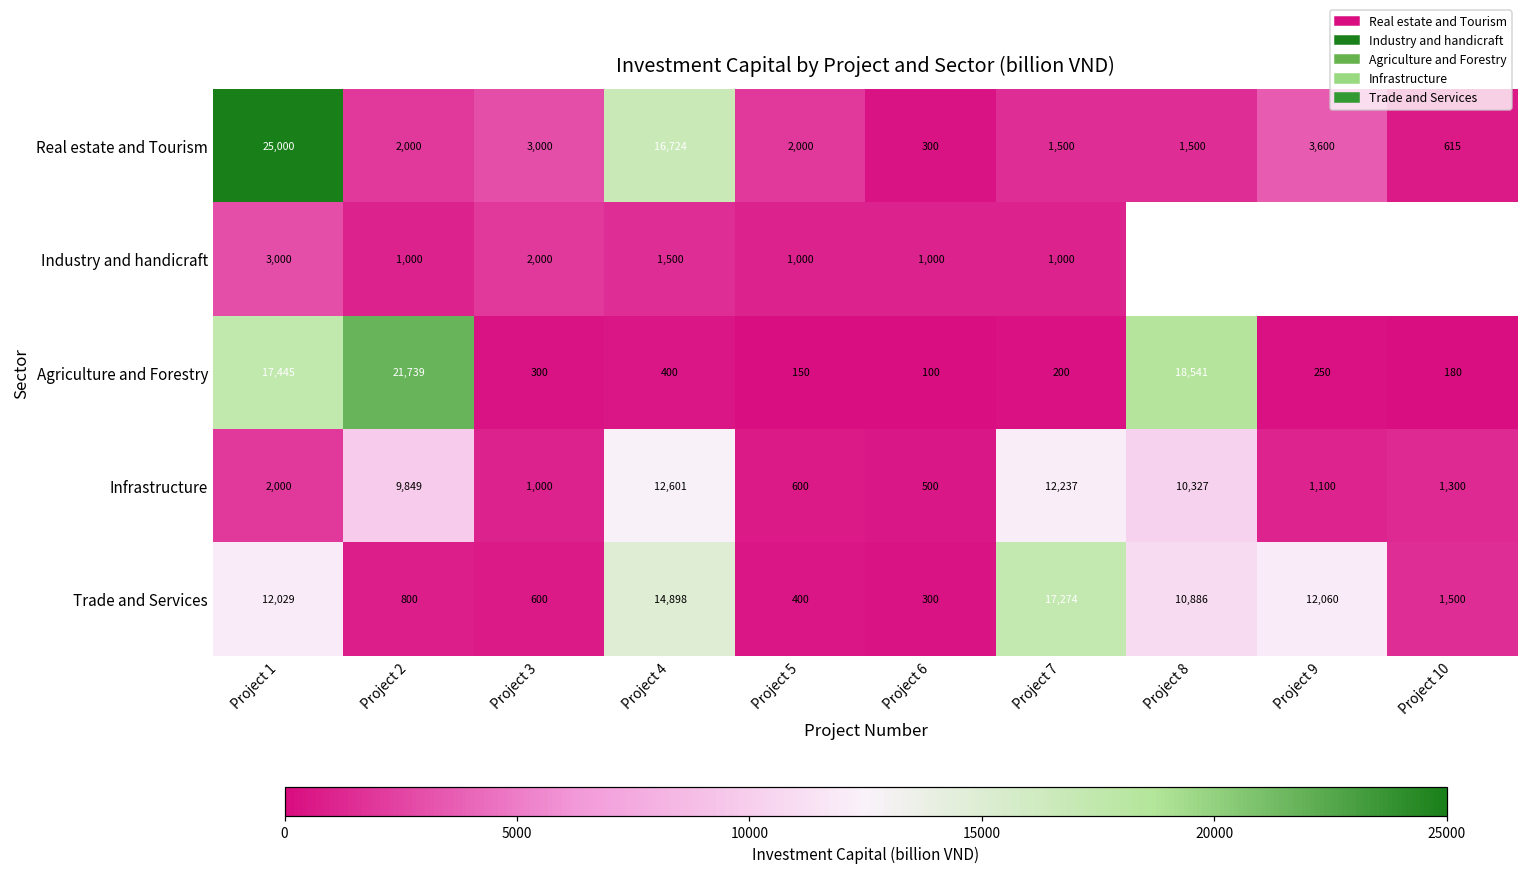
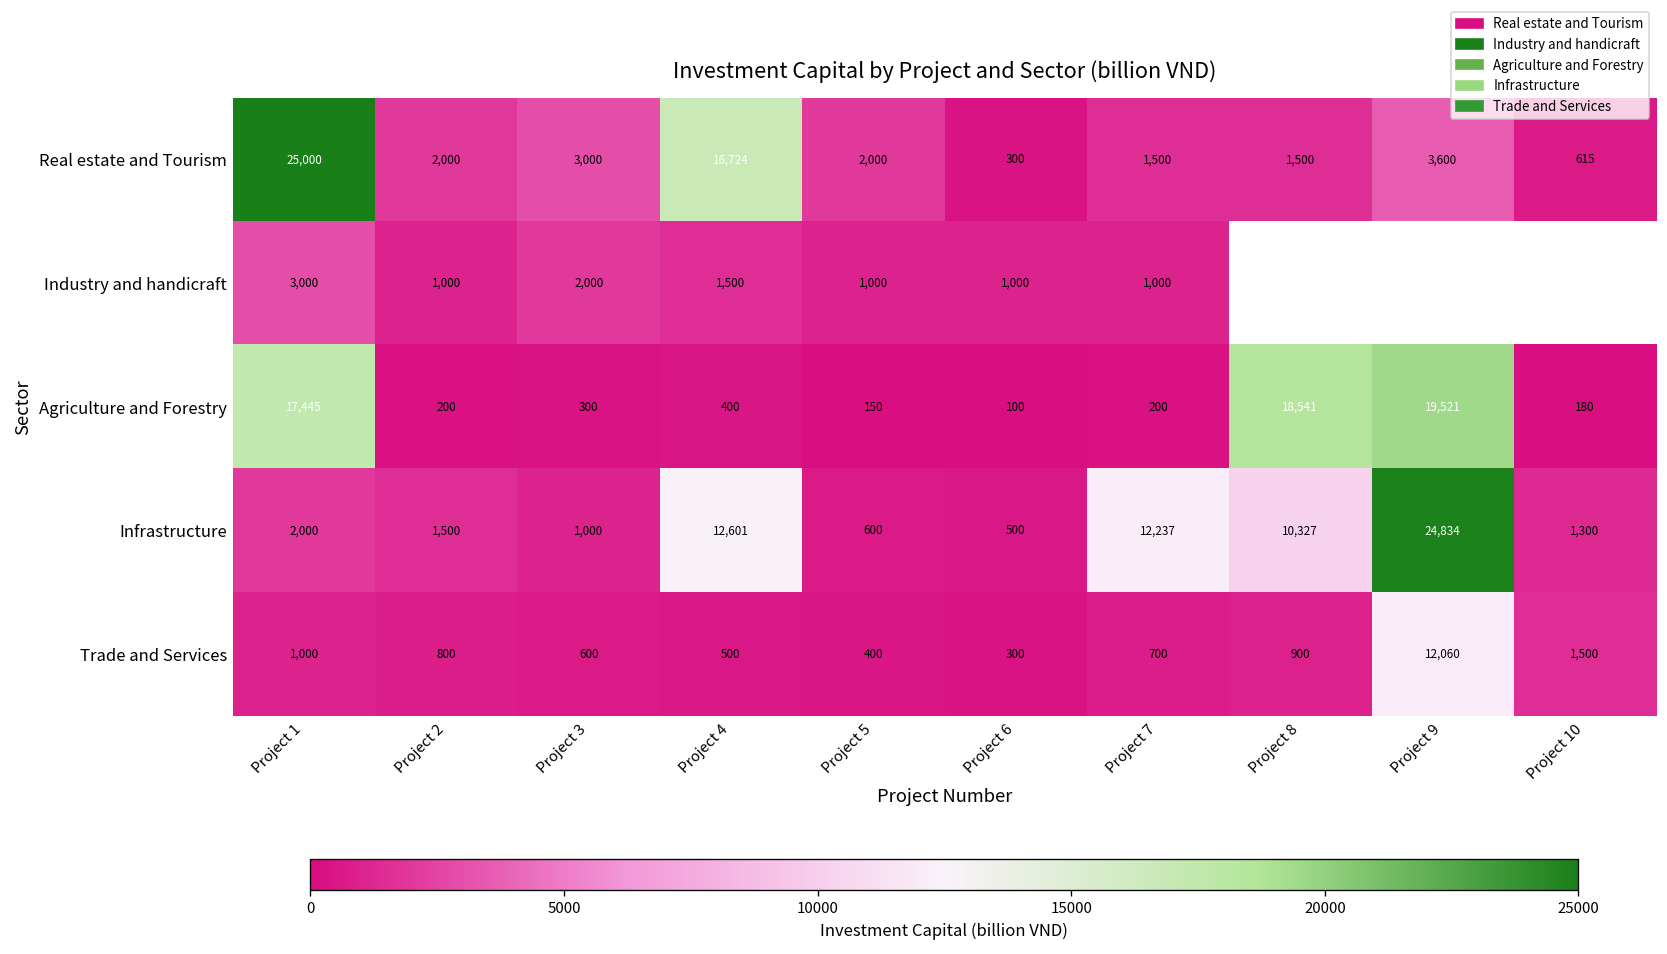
  {
    "Real estate and Tourism": {
      "Project 1": "25,000",
      "Project 2": "2,000",
      "Project 3": "3,000",
      "Project 4": "16,724",
      "Project 5": "2,000",
      "Project 6": "300",
      "Project 7": "1,500",
      "Project 8": "1,500",
      "Project 9": "3,600",
      "Project 10": "615"
    },
    "Industry and handicraft": {
      "Project 1": "3,000",
      "Project 2": "1,000",
      "Project 3": "2,000",
      "Project 4": "1,500",
      "Project 5": "1,000",
      "Project 6": "1,000",
      "Project 7": "1,000"
    },
    "Agriculture and Forestry": {
      "Project 1": "17,445",
-     "Project 2": "21,739",
+     "Project 2": "200",
      "Project 3": "300",
      "Project 4": "400",
      "Project 5": "150",
      "Project 6": "100",
      "Project 7": "200",
      "Project 8": "18,541",
-     "Project 9": "250",
+     "Project 9": "19,521",
      "Project 10": "180"
    },
    "Infrastructure": {
      "Project 1": "2,000",
-     "Project 2": "9,849",
+     "Project 2": "1,500",
      "Project 3": "1,000",
      "Project 4": "12,601",
      "Project 5": "600",
      "Project 6": "500",
      "Project 7": "12,237",
      "Project 8": "10,327",
-     "Project 9": "1,100",
+     "Project 9": "24,834",
      "Project 10": "1,300"
    },
    "Trade and Services": {
-     "Project 1": "12,029",
+     "Project 1": "1,000",
      "Project 2": "800",
      "Project 3": "600",
-     "Project 4": "14,898",
+     "Project 4": "500",
      "Project 5": "400",
      "Project 6": "300",
-     "Project 7": "17,274",
-     "Project 8": "10,886",
+     "Project 7": "700",
+     "Project 8": "900",
      "Project 9": "12,060",
      "Project 10": "1,500"
    }
  }
